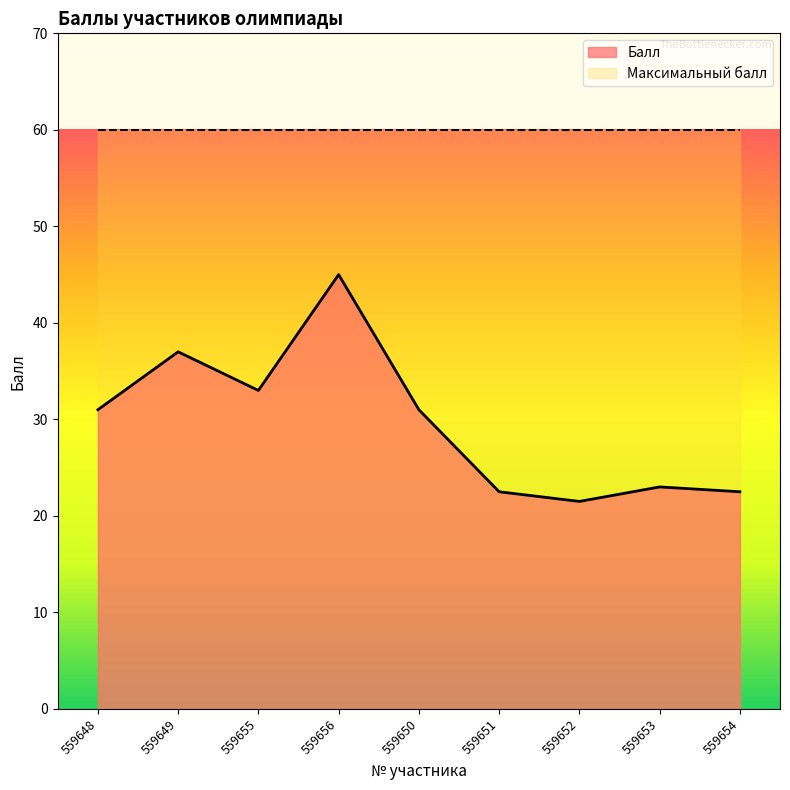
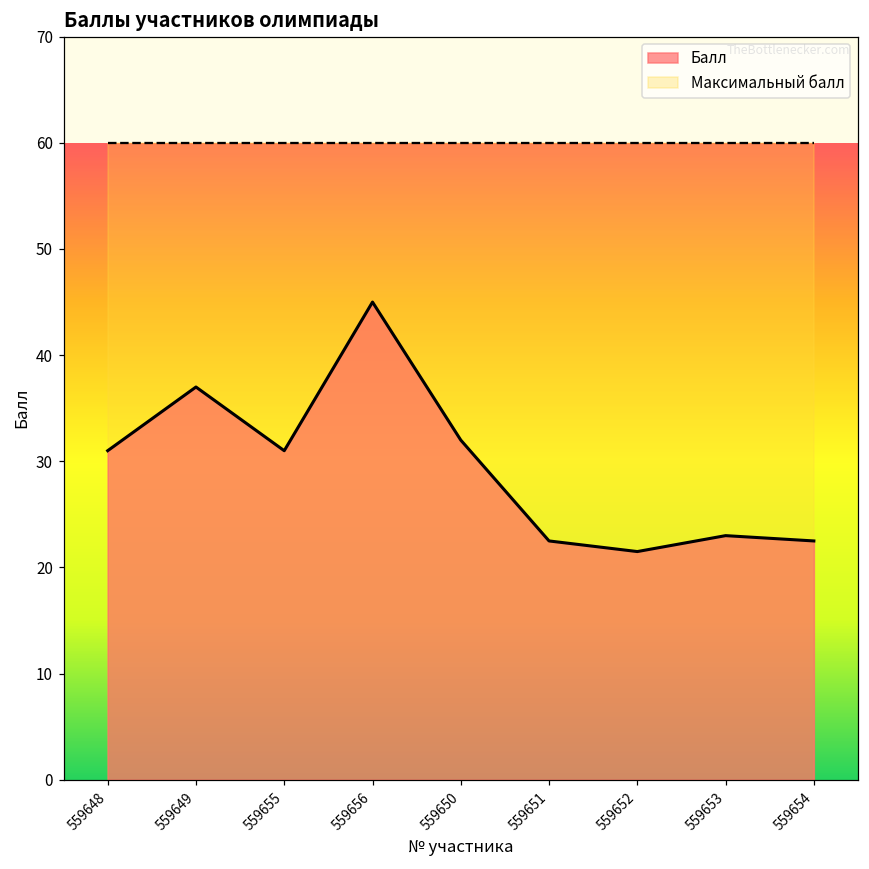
  {
    "Балл": {
      "559648": 31,
      "559649": 37,
-     "559655": 33,
+     "559655": 31,
      "559656": 45,
-     "559650": 31,
+     "559650": 32,
      "559651": 23,
      "559652": 22,
      "559653": 23,
      "559654": 23
    },
    "Максимальный балл": {
      "559648": 60,
      "559649": 60,
      "559655": 60,
      "559656": 60,
      "559650": 60,
      "559651": 60,
      "559652": 60,
      "559653": 60,
      "559654": 60
    }
  }
